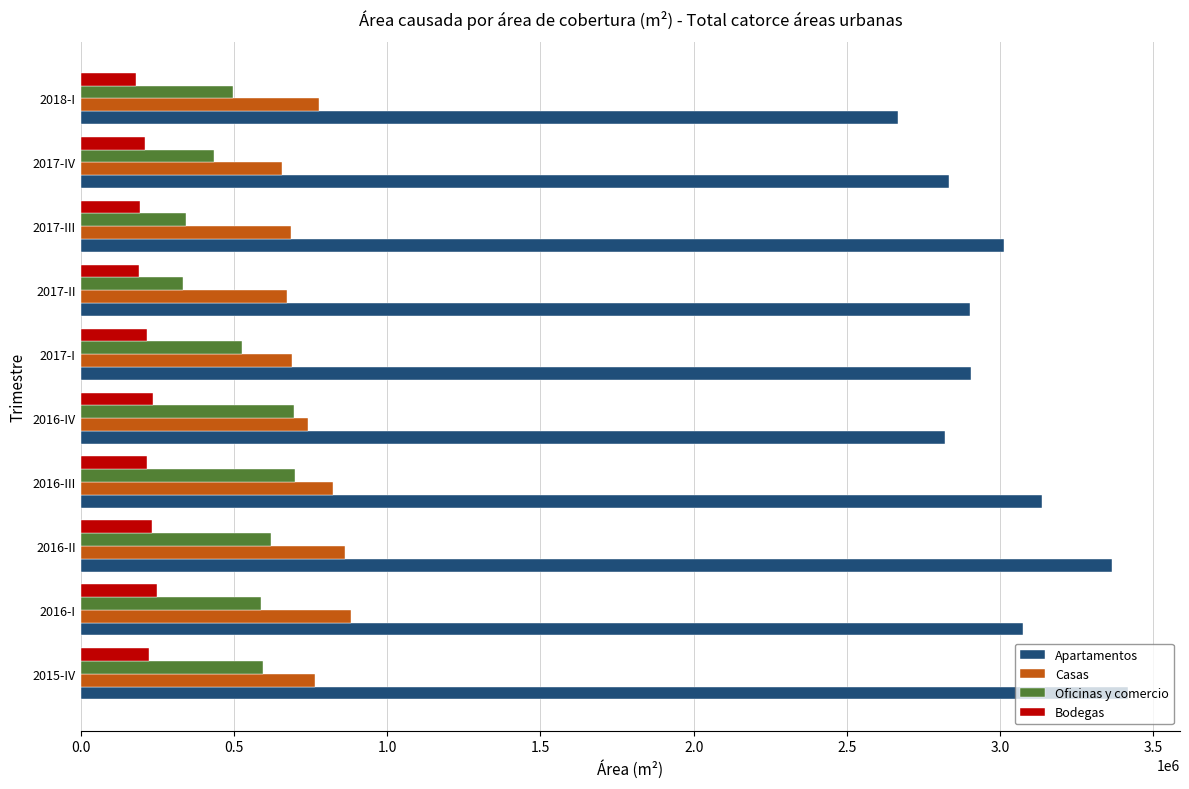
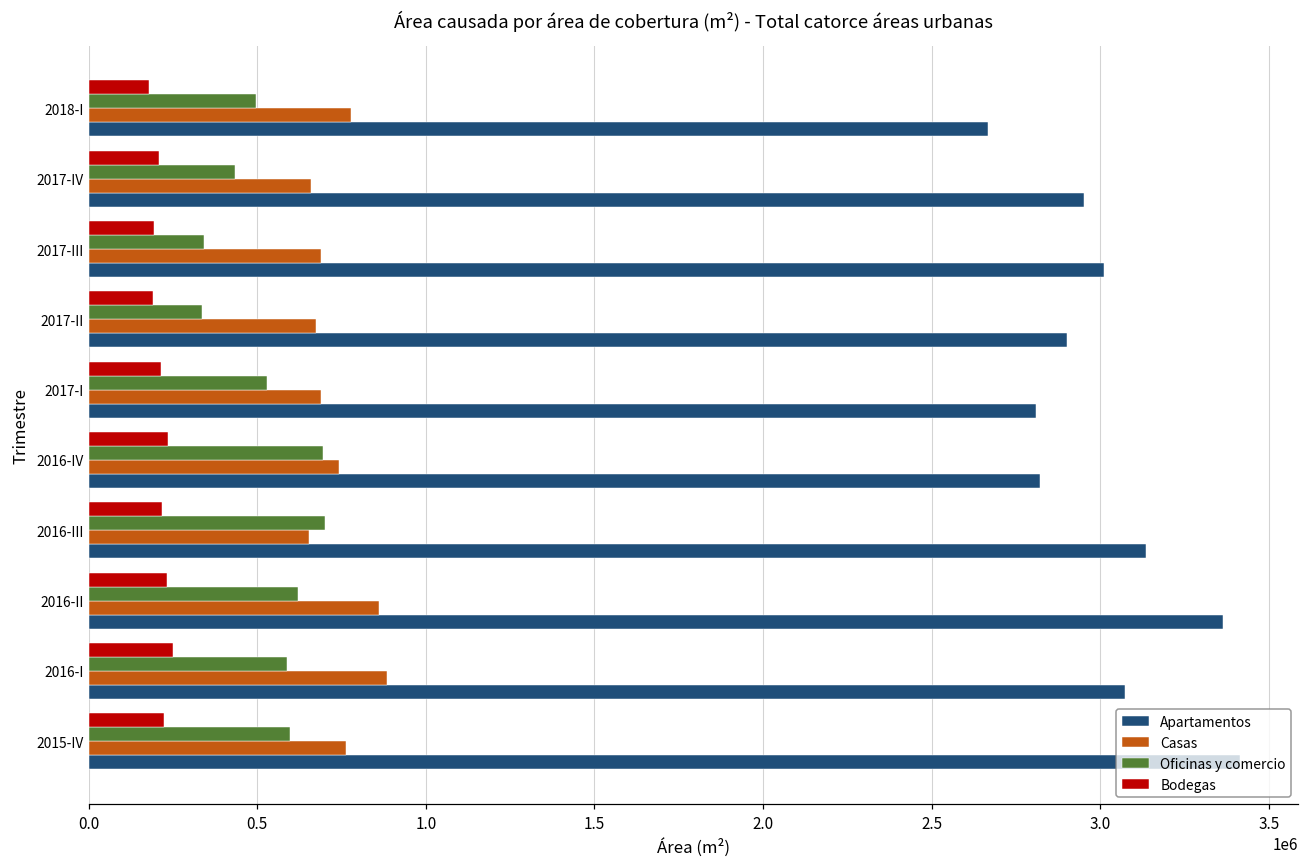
  {
    "Apartamentos": {
      "2018-I": 2670000,
-     "2017-IV": 2830000,
+     "2017-IV": 2950000,
      "2017-III": 3010000,
      "2017-II": 2900000,
-     "2017-I": 2910000,
+     "2017-I": 2810000,
      "2016-IV": 2820000,
      "2016-III": 3140000,
      "2016-II": 3370000,
      "2016-I": 3070000
    },
    "Casas": {
      "2018-I": 780000,
      "2017-IV": 660000,
      "2017-III": 690000,
      "2017-II": 670000,
      "2017-I": 690000,
      "2016-IV": 740000,
-     "2016-III": 820000,
+     "2016-III": 650000,
      "2016-II": 860000,
      "2016-I": 880000,
      "2015-IV": 760000
    },
    "Oficinas y comercio": {
      "2018-I": 500000,
      "2017-IV": 440000,
      "2017-III": 340000,
      "2017-II": 340000,
      "2017-I": 530000,
      "2016-IV": 700000,
      "2016-III": 700000,
      "2016-II": 620000,
      "2016-I": 590000,
      "2015-IV": 600000
    },
    "Bodegas": {
      "2018-I": 180000,
      "2017-IV": 210000,
      "2017-III": 190000,
      "2017-II": 190000,
      "2017-I": 220000,
      "2016-IV": 240000,
      "2016-III": 220000,
      "2016-II": 230000,
      "2016-I": 250000,
      "2015-IV": 220000
    }
  }
